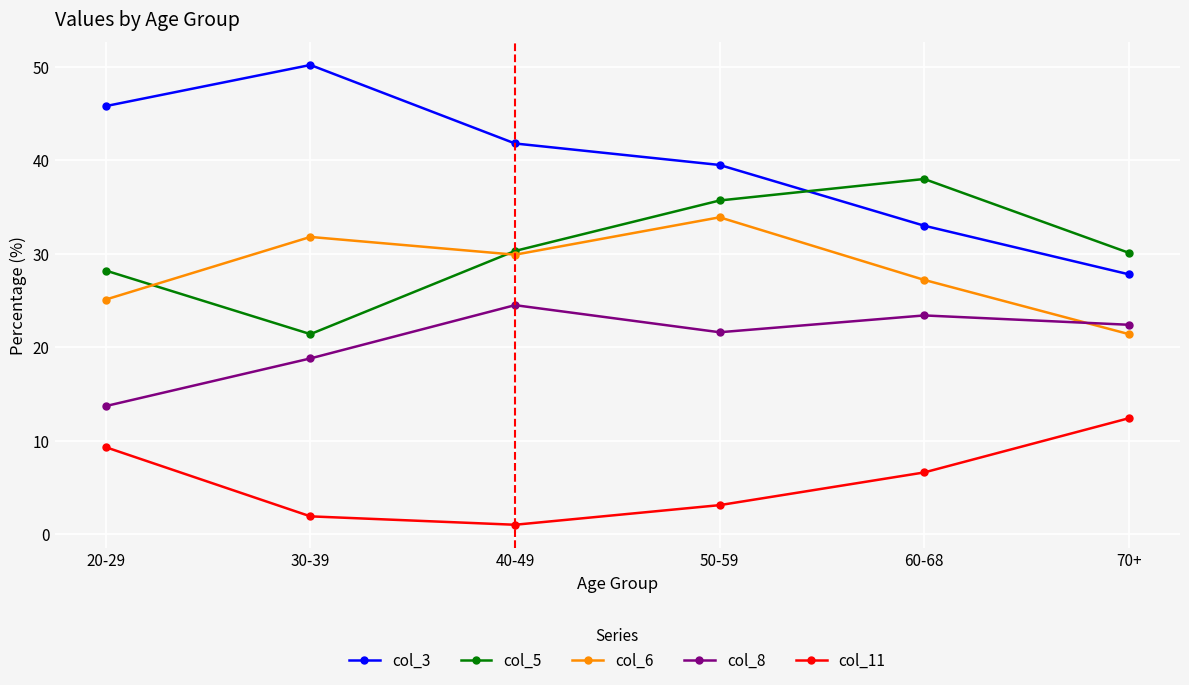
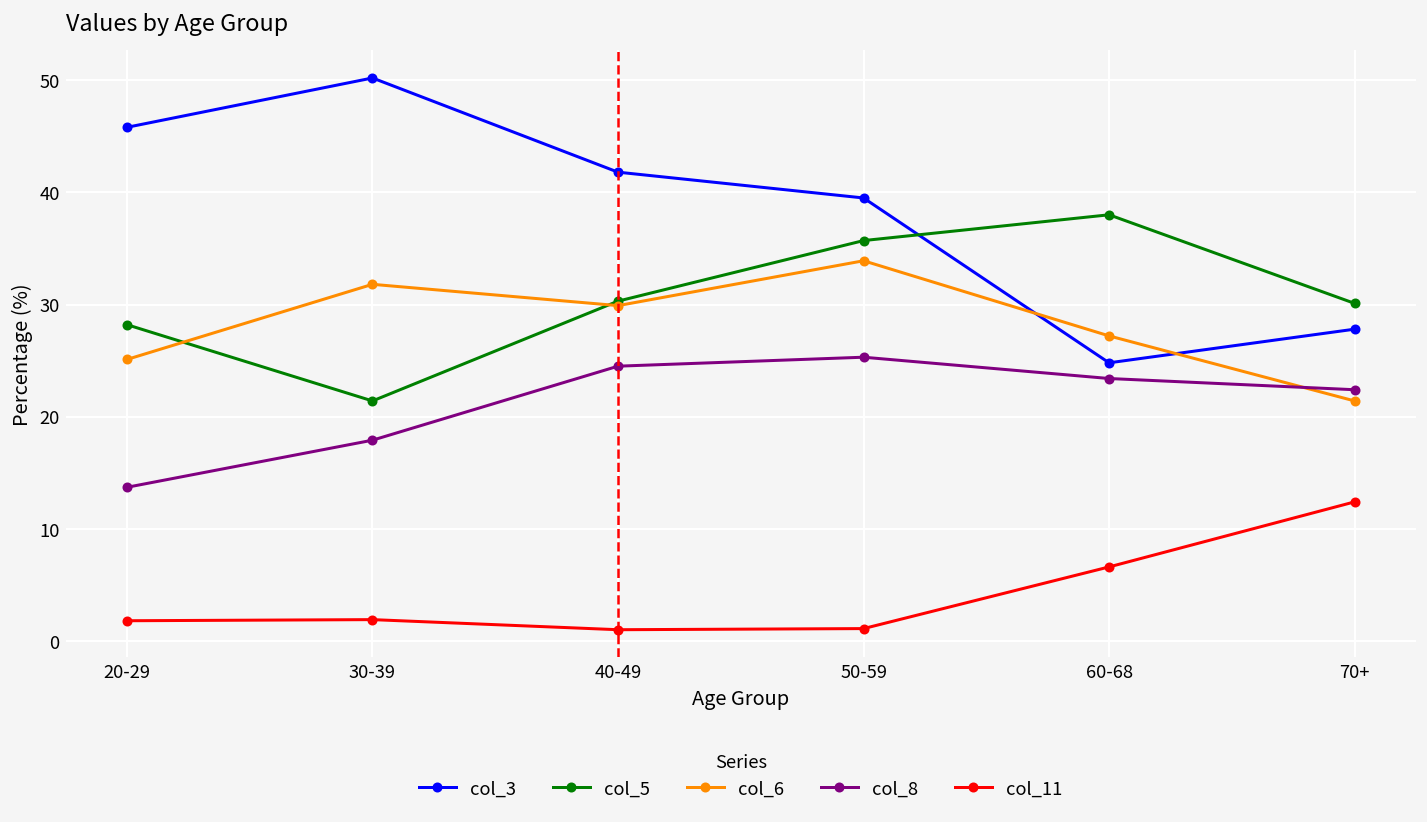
  {
    "col_3": {
      "20-29": 46,
      "30-39": 50,
      "40-49": 42,
      "50-59": 40,
-     "60-68": 33,
+     "60-68": 25,
      "70+": 28
    },
    "col_5": {
      "20-29": 28,
      "30-39": 21,
      "40-49": 30,
      "50-59": 36,
      "60-68": 38,
      "70+": 30
    },
    "col_6": {
      "20-29": 25,
      "30-39": 32,
      "40-49": 30,
      "50-59": 34,
      "60-68": 27,
      "70+": 21
    },
    "col_8": {
      "20-29": 14,
-     "30-39": 19,
+     "30-39": 18,
      "40-49": 25,
-     "50-59": 22,
+     "50-59": 25,
      "60-68": 23,
      "70+": 22
    },
    "col_11": {
-     "20-29": 9,
+     "20-29": 2,
      "30-39": 2,
      "40-49": 1,
-     "50-59": 3,
+     "50-59": 1,
      "60-68": 7,
      "70+": 12
    }
  }
